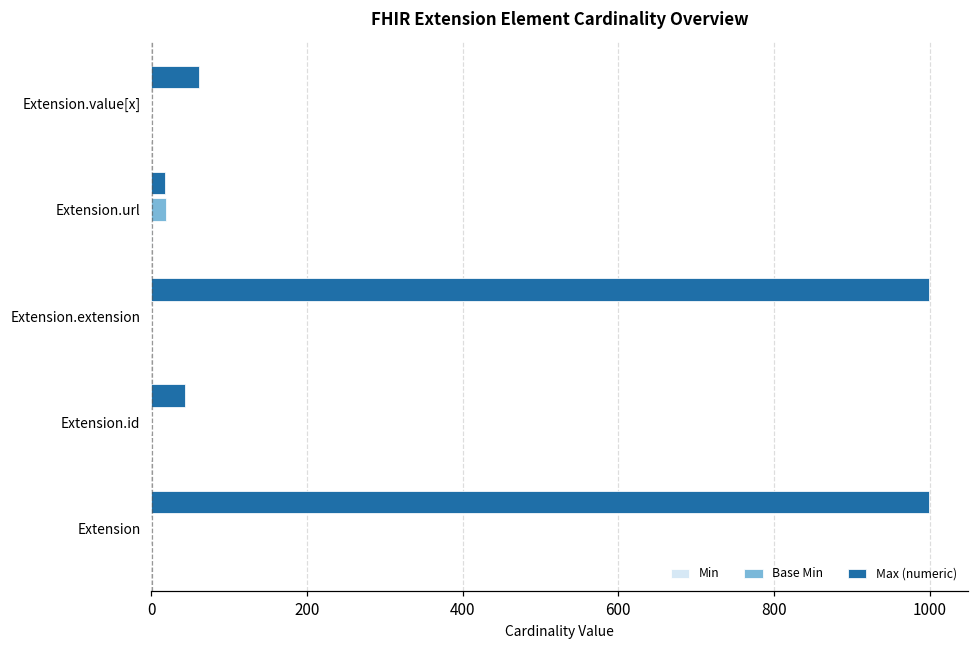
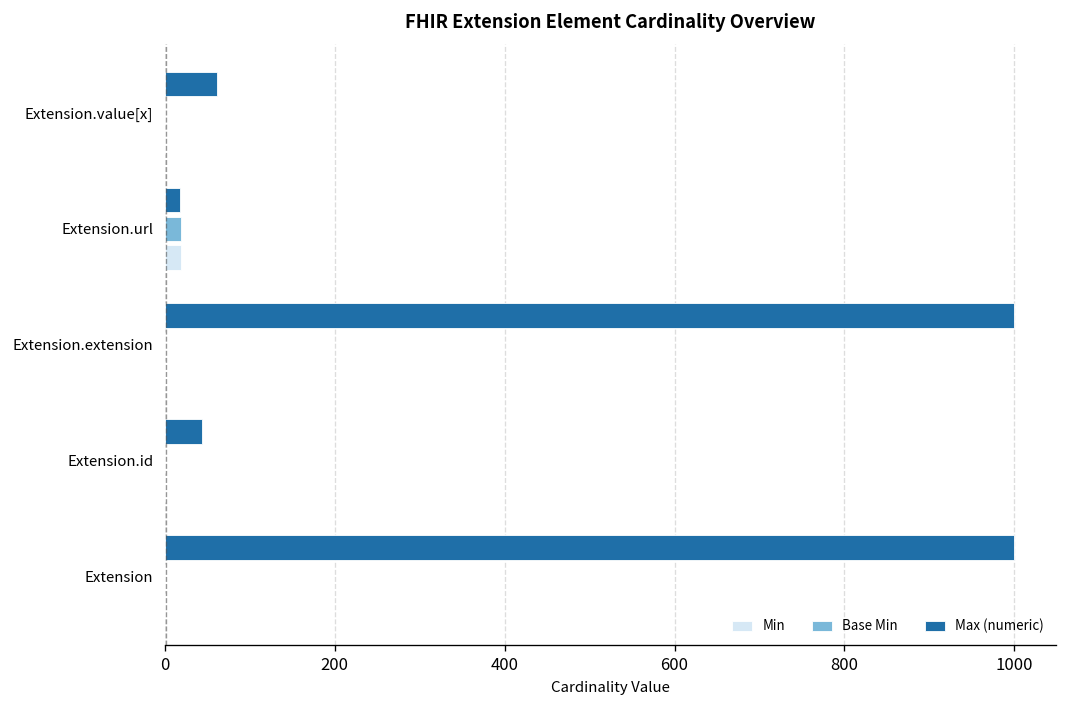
  {
    "Min": {
      "Extension.value[x]": 0,
-     "Extension.url": 0,
+     "Extension.url": 20,
      "Extension.extension": 0,
      "Extension.id": 0,
      "Extension": 0
    },
    "Base Min": {
      "Extension.value[x]": 0,
      "Extension.url": 20,
      "Extension.extension": 0,
      "Extension.id": 0,
      "Extension": 0
    },
    "Max (numeric)": {
      "Extension.value[x]": 60,
      "Extension.url": 20,
      "Extension.extension": 1000,
      "Extension.id": 40,
      "Extension": 1000
    }
  }
